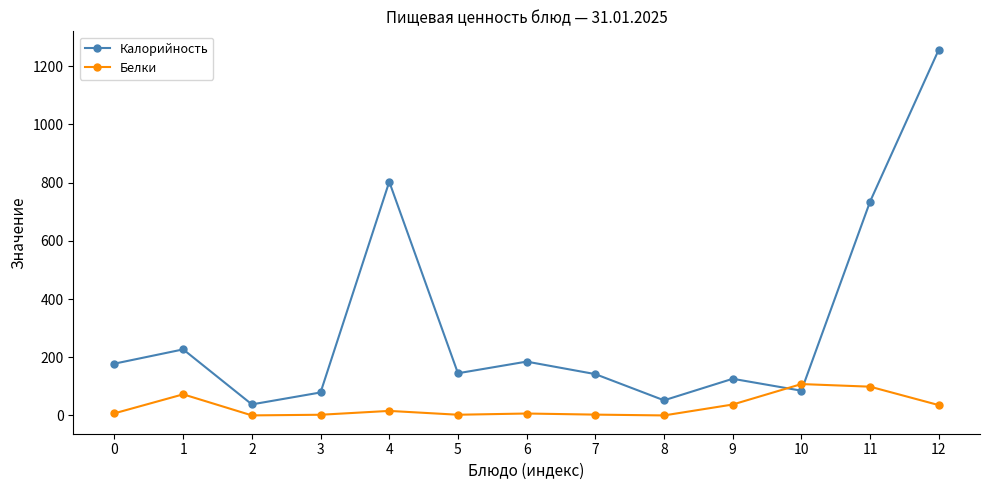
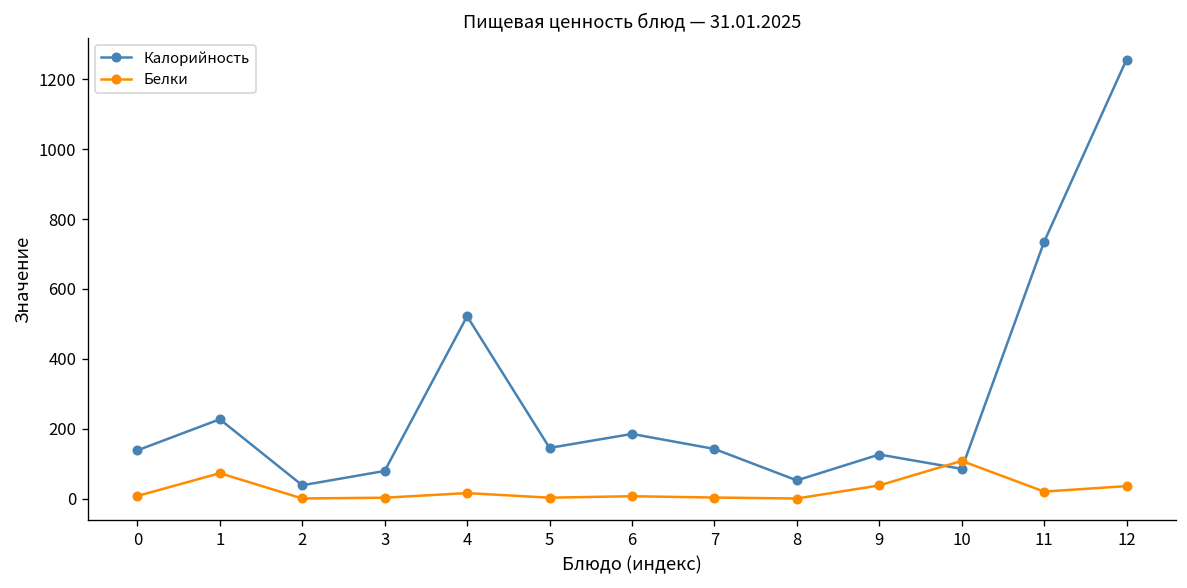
  {
    "Калорийность": {
-     "0": 180,
+     "0": 140,
      "1": 230,
      "2": 40,
      "3": 80,
-     "4": 800,
+     "4": 520,
      "5": 150,
      "6": 190,
      "7": 140,
      "8": 50,
      "9": 130,
      "10": 90,
      "11": 740,
      "12": 1260
    },
    "Белки": {
      "0": 10,
      "1": 70,
      "2": 0,
      "3": 0,
      "4": 20,
      "5": 0,
      "6": 10,
      "7": 0,
      "8": 0,
      "9": 40,
      "10": 110,
-     "11": 100,
+     "11": 20,
      "12": 40
    }
  }
